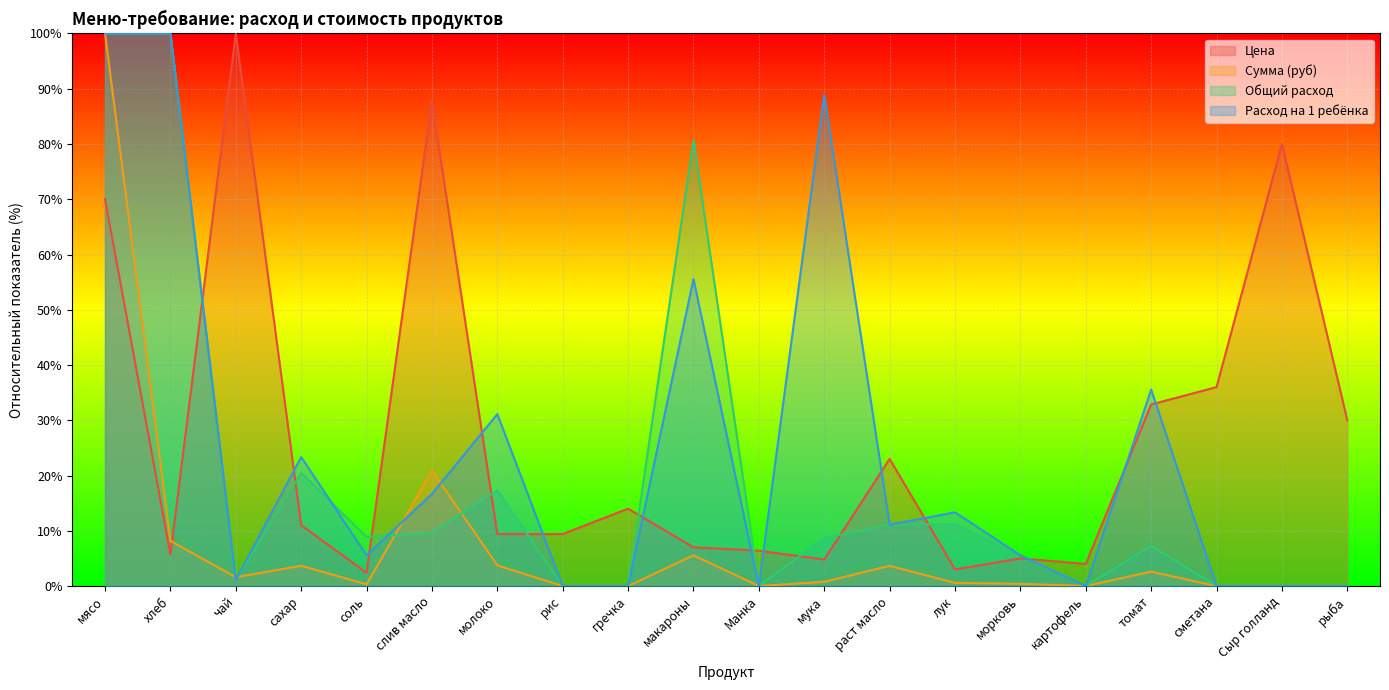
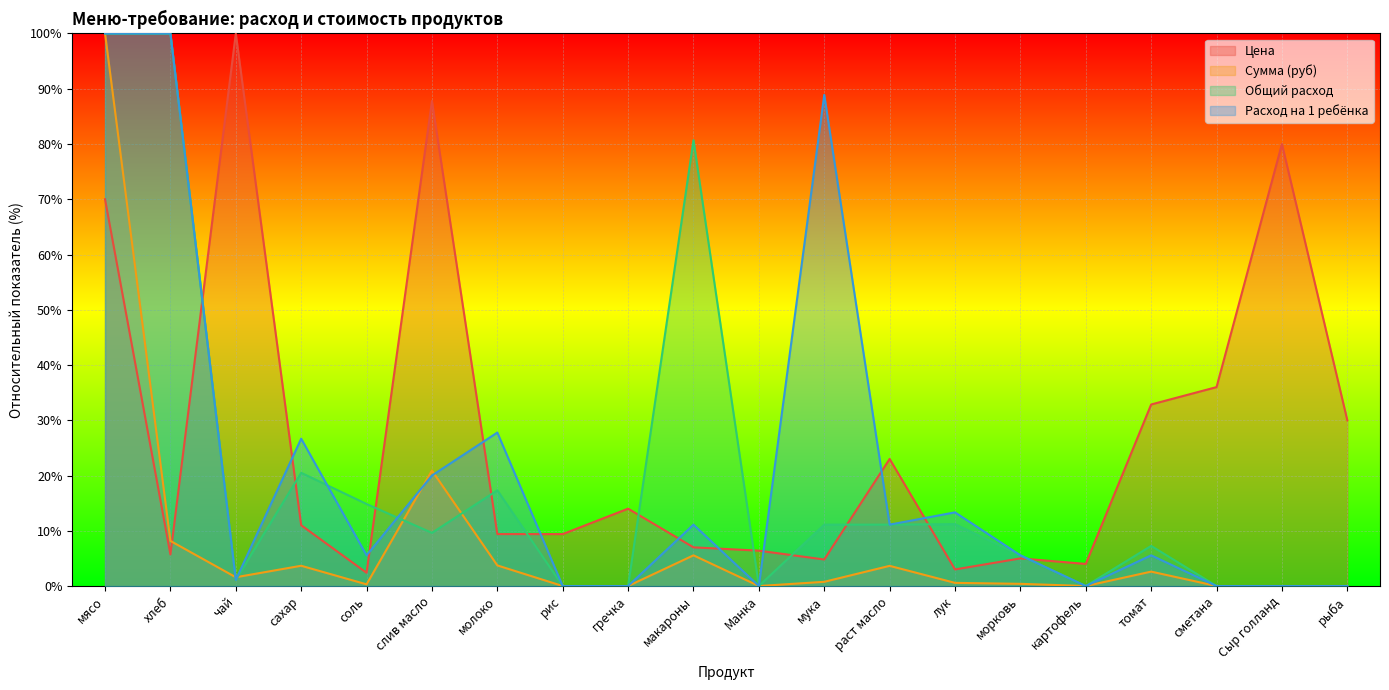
  {
    "Общий расход": {
      "сахар": "20%",
-     "соль": "9%",
+     "соль": "15%",
      "слив масло": "10%",
      "молоко": "17%",
      "макароны": "81%",
-     "мука": "9%",
+     "мука": "11%",
      "лук": "11%",
      "томат": "7%"
    },
    "Расход на 1 ребёнка": {
-     "сахар": "23%",
+     "сахар": "27%",
      "соль": "6%",
-     "слив масло": "17%",
-     "молоко": "31%",
-     "макароны": "56%",
+     "слив масло": "20%",
+     "молоко": "28%",
+     "макароны": "11%",
      "мука": "89%",
      "лук": "13%",
-     "томат": "36%"
+     "томат": "6%"
    }
  }
